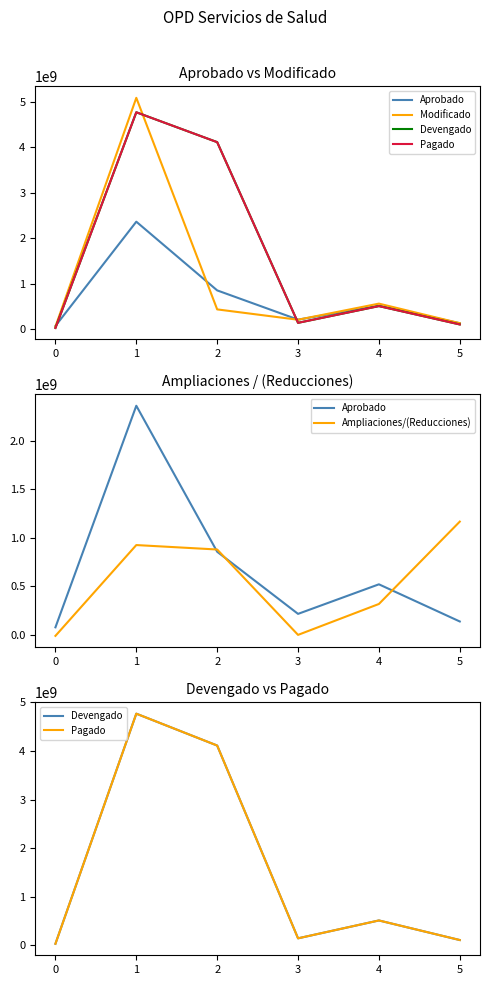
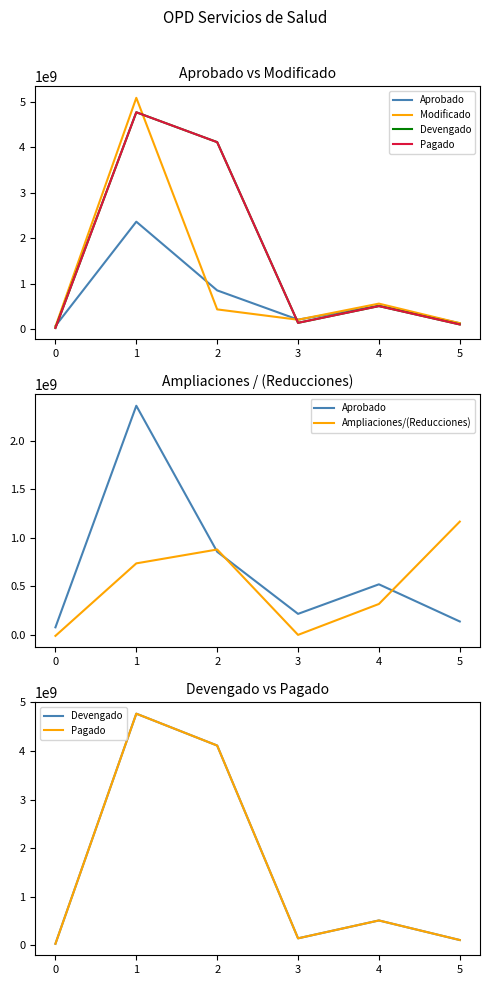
  {
    "Aprobado vs Modificado": {
      "Aprobado": {
        "1": 2400000000,
        "2": 900000000
      },
      "Modificado": {
        "1": 5100000000,
        "2": 400000000
      }
    },
    "Ampliaciones / (Reducciones)": {
      "Aprobado": {
        "0": 100000000,
        "1": 2400000000,
        "3": 200000000,
        "4": 500000000,
        "5": 100000000
      },
      "Ampliaciones/(Reducciones)": {
        "0": 0,
-       "1": 900000000,
+       "1": 700000000,
        "3": 0,
        "4": 300000000,
        "5": 1200000000
      }
    },
    "Devengado vs Pagado": {
      "0": 0,
      "1": 4800000000,
      "2": 4100000000,
      "3": 100000000,
      "4": 500000000,
      "5": 100000000
    }
  }
